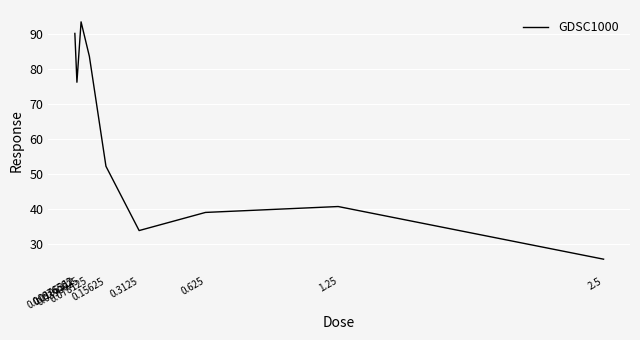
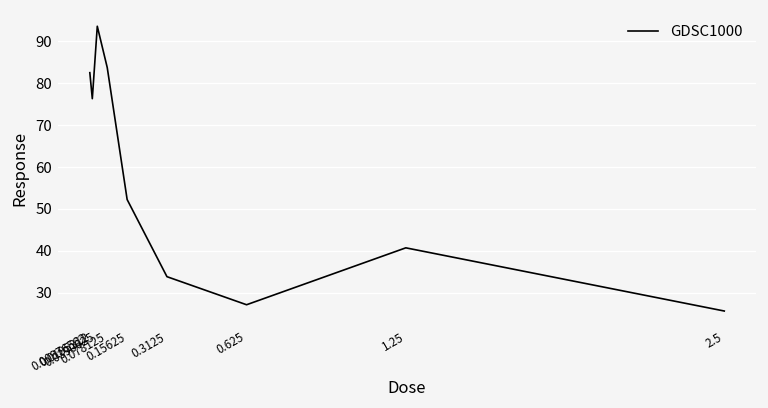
  {
-   "0.00976562": 90,
+   "0.00976562": 83,
    "0.0195312": 76,
    "0.0390625": 94,
    "0.078125": 84,
    "0.15625": 52,
    "0.3125": 34,
-   "0.625": 39,
+   "0.625": 27,
    "1.25": 41,
    "2.5": 26
  }
